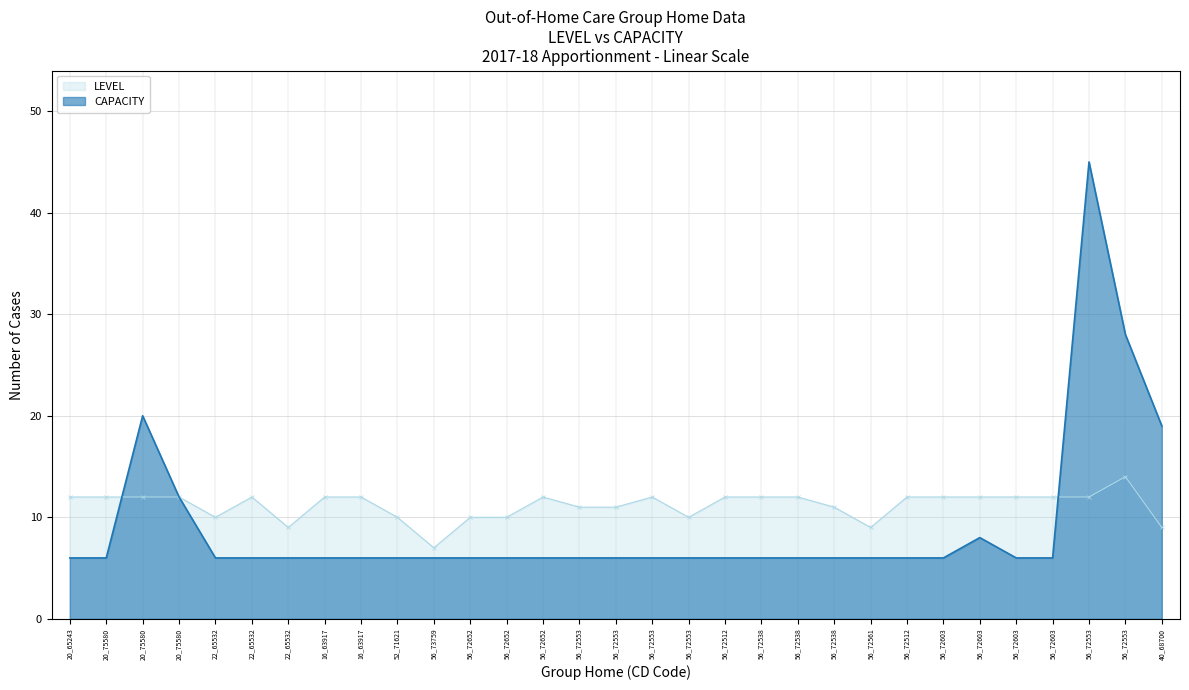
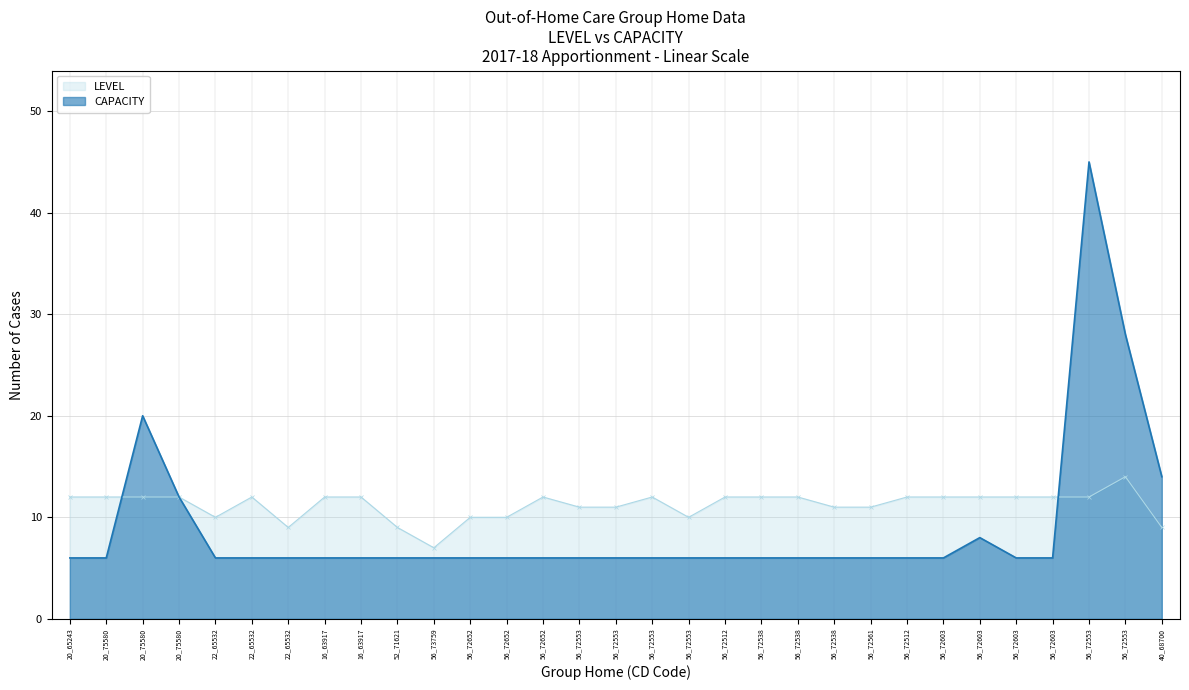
  {
    "LEVEL": {
      "20_65243": 12,
-     "52_71621": 10,
+     "52_71621": 9,
      "56_73759": 7,
-     "56_72561": 9,
+     "56_72561": 11,
      "40_68700": 9
    },
    "CAPACITY": {
      "20_65243": 6,
      "52_71621": 6,
      "56_73759": 6,
      "56_72561": 6,
-     "40_68700": 19
+     "40_68700": 14
    }
  }
